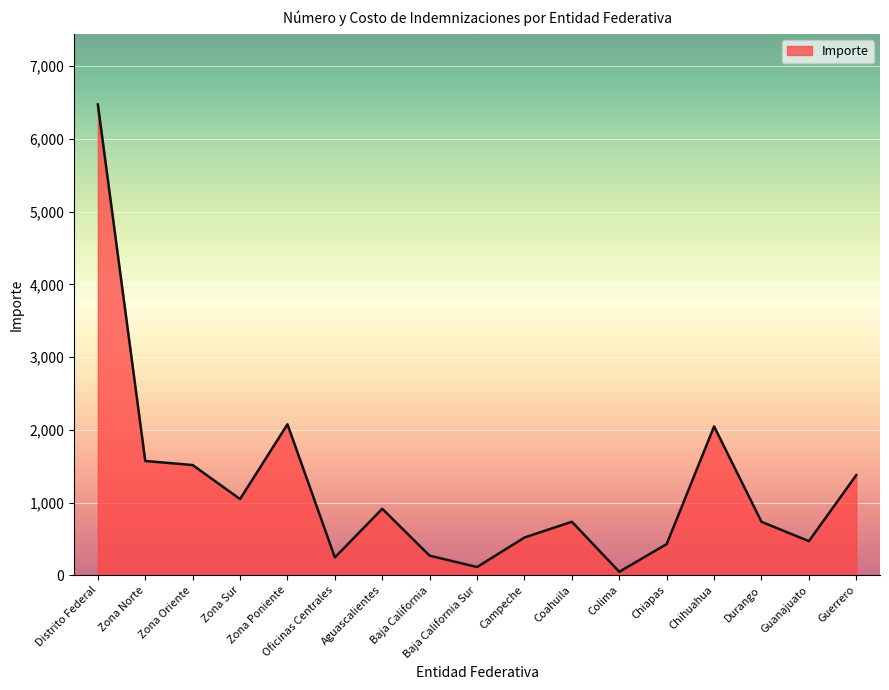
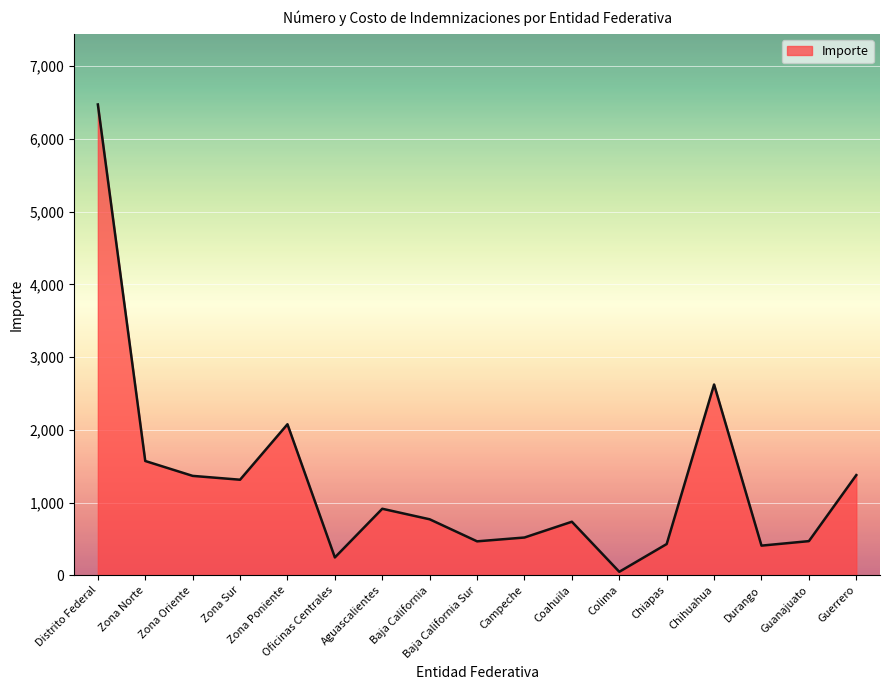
  {
    "Distrito Federal": "6,500",
    "Zona Norte": "1,600",
-   "Zona Oriente": "1,500",
-   "Zona Sur": "1,000",
+   "Zona Oriente": "1,400",
+   "Zona Sur": "1,300",
    "Zona Poniente": "2,100",
    "Oficinas Centrales": "200",
    "Aguascalientes": "900",
-   "Baja California": "300",
-   "Baja California Sur": "100",
+   "Baja California": "800",
+   "Baja California Sur": "500",
    "Campeche": "500",
    "Coahuila": "700",
    "Colima": "0",
    "Chiapas": "400",
-   "Chihuahua": "2,000",
-   "Durango": "700",
+   "Chihuahua": "2,600",
+   "Durango": "400",
    "Guanajuato": "500",
    "Guerrero": "1,400"
  }
